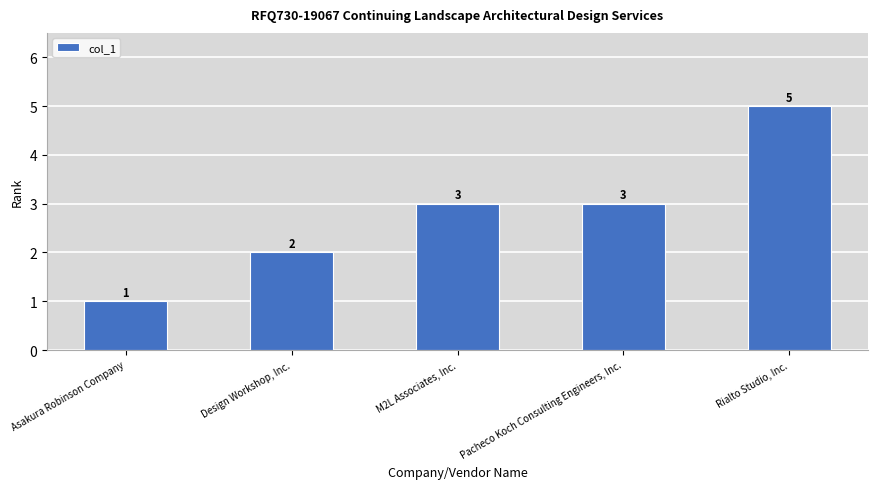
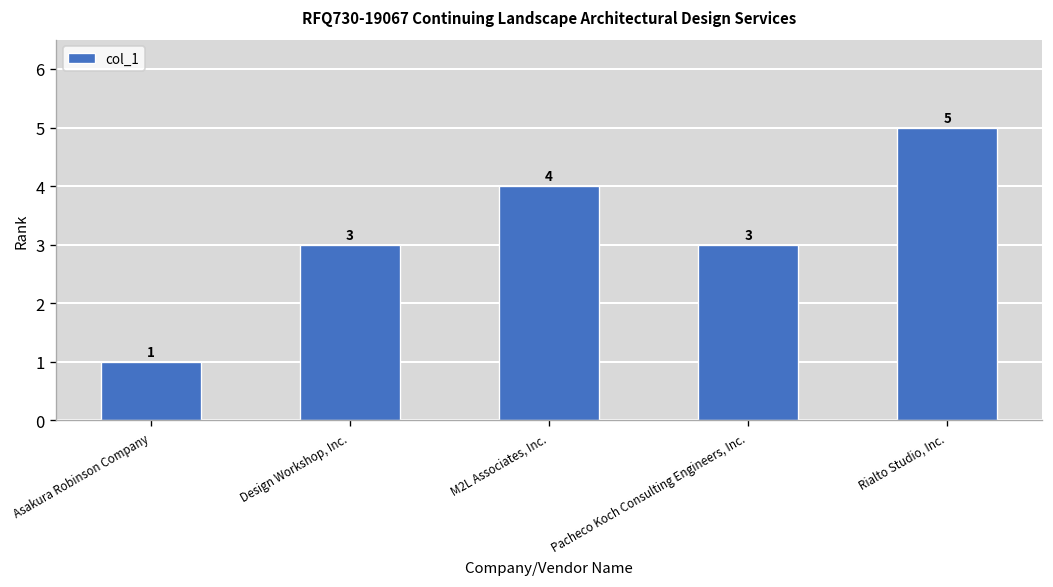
  {
    "Asakura Robinson Company": 1,
-   "Design Workshop, Inc.": 2,
-   "M2L Associates, Inc.": 3,
+   "Design Workshop, Inc.": 3,
+   "M2L Associates, Inc.": 4,
    "Pacheco Koch Consulting Engineers, Inc.": 3,
    "Rialto Studio, Inc.": 5
  }
